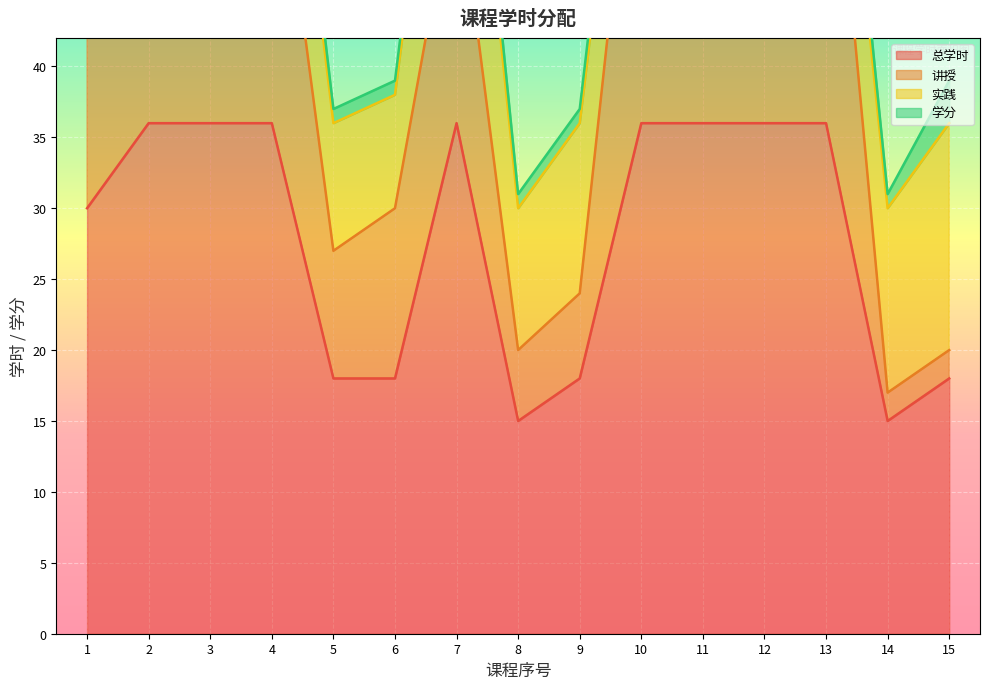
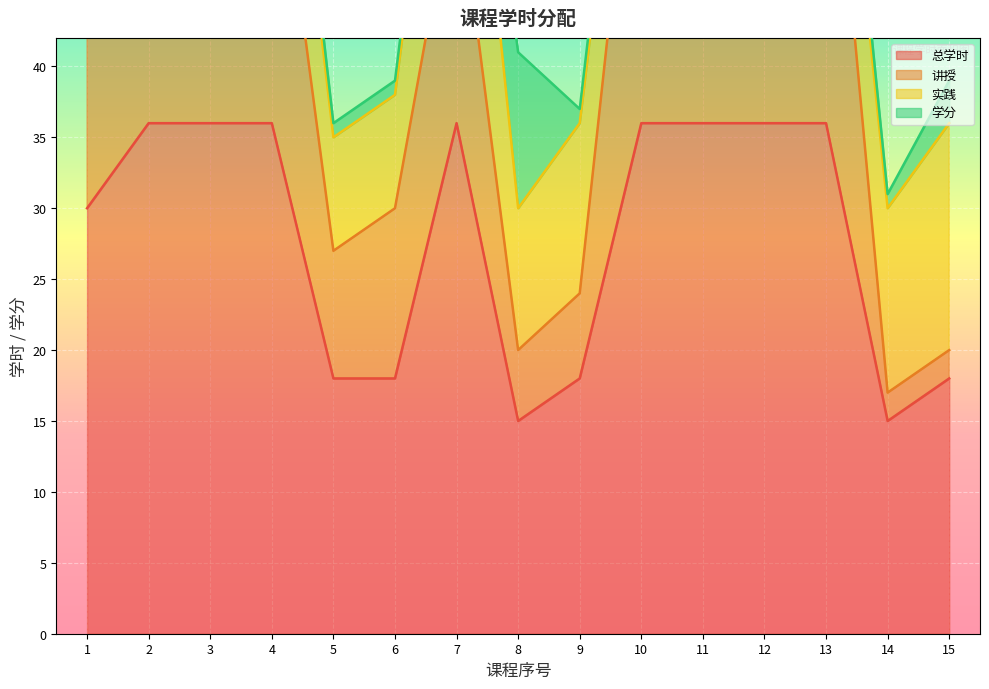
  {
    "实践": {
-     "5": 9,
+     "5": 8,
      "6": 8,
      "8": 10,
      "9": 12,
      "14": 13
    },
    "学分": {
      "5": 1,
      "6": 1,
-     "8": 1,
+     "8": 11,
      "9": 1,
      "14": 1
    }
  }
